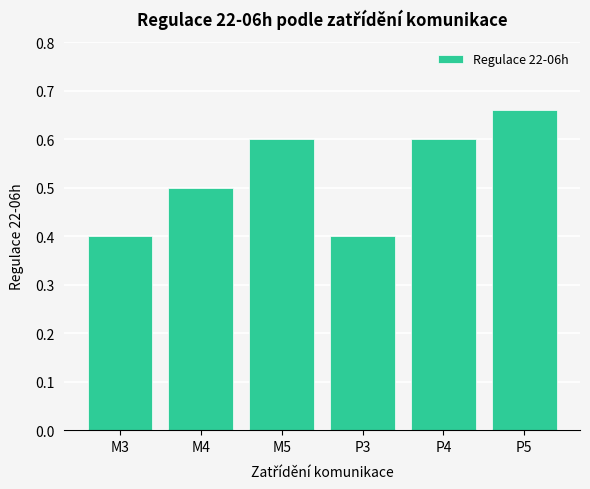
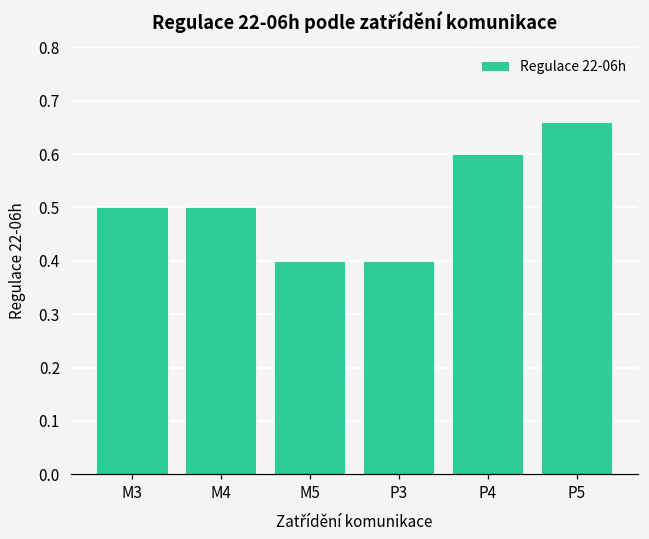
  {
-   "M3": 0.4,
+   "M3": 0.5,
    "M4": 0.5,
-   "M5": 0.6,
+   "M5": 0.4,
    "P3": 0.4,
    "P4": 0.6,
    "P5": 0.66
  }
